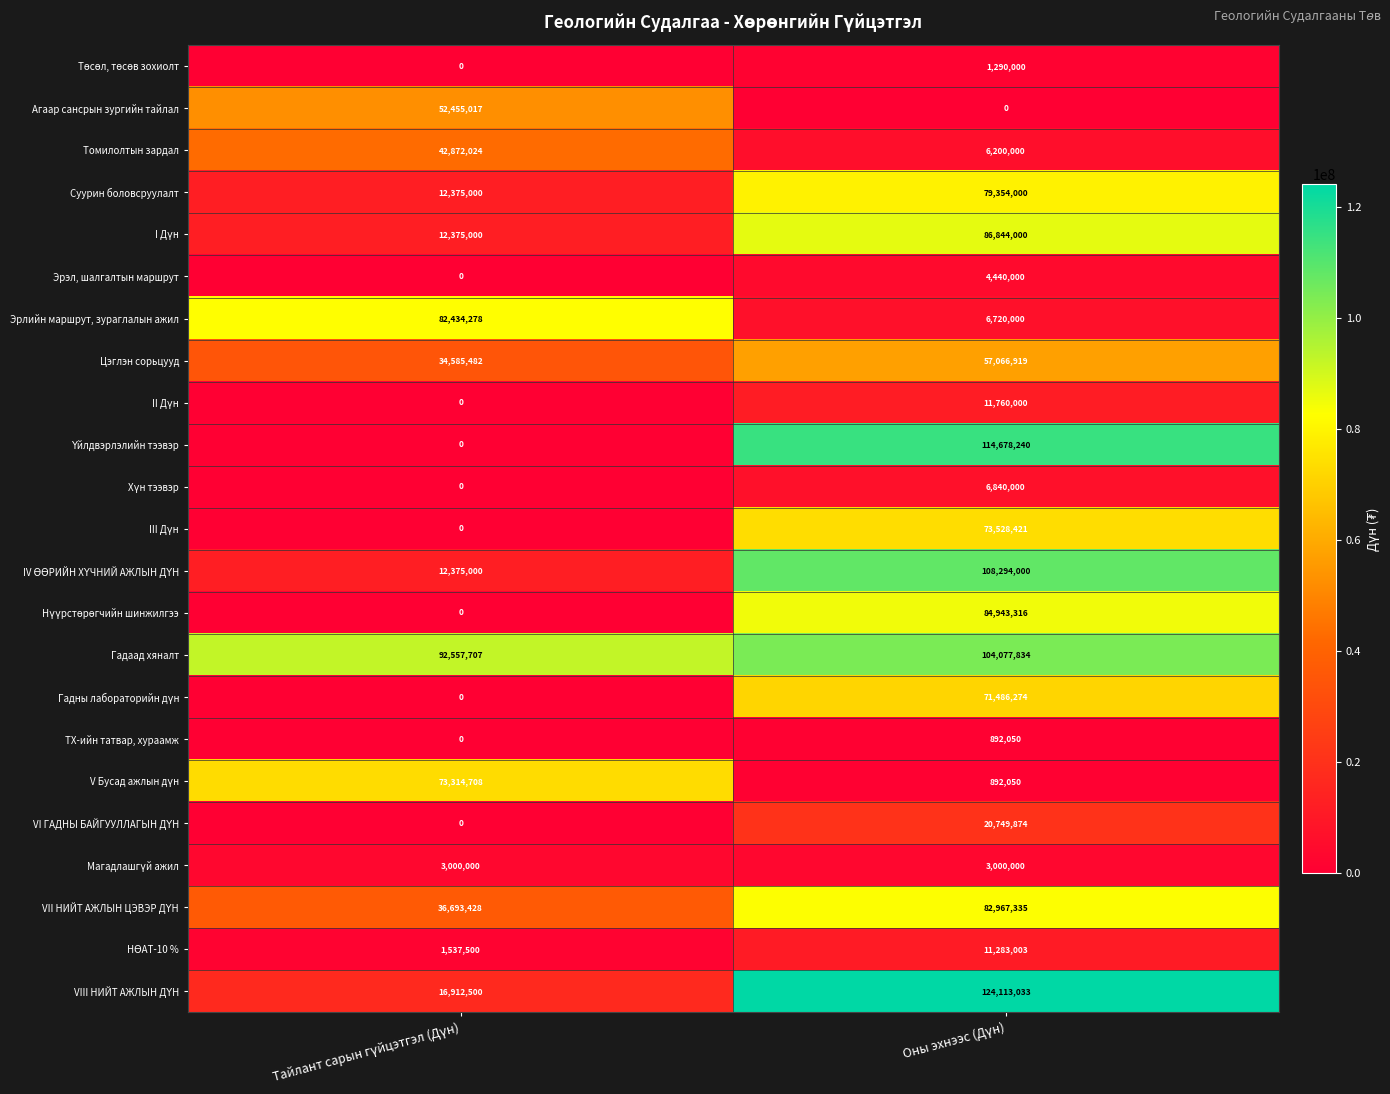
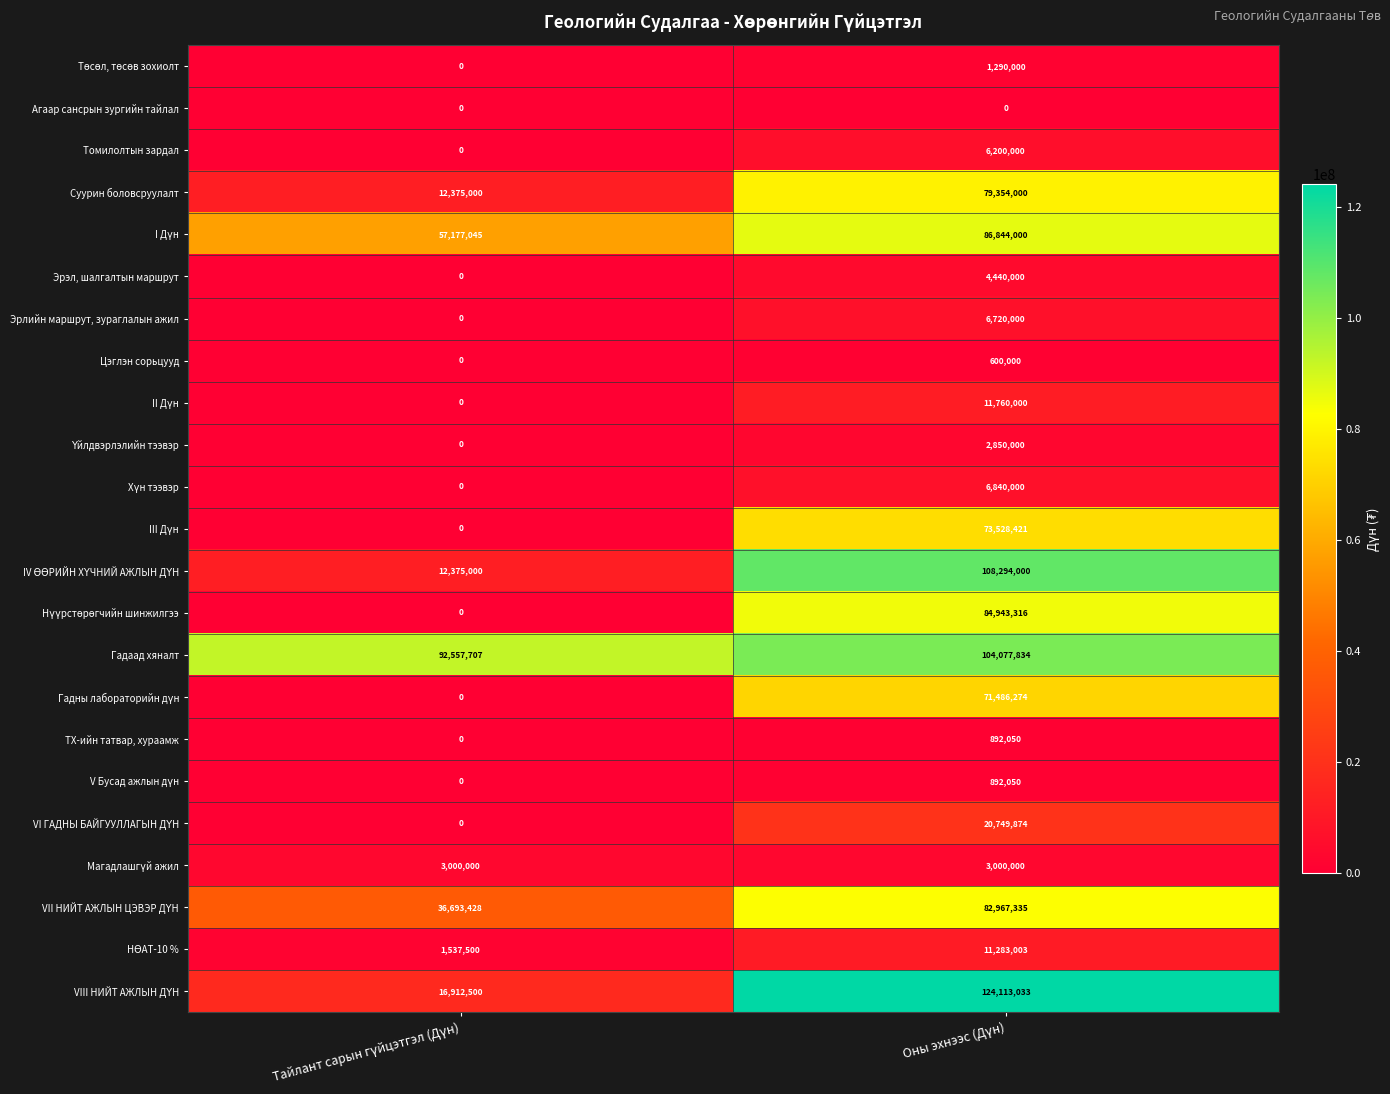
  {
    "Төсөл, төсөв зохиолт": {
      "Тайлант сарын гүйцэтгэл (Дүн)": "0",
      "Оны эхнээс (Дүн)": "1,290,000"
    },
    "Агаар сансрын зургийн тайлал": {
-     "Тайлант сарын гүйцэтгэл (Дүн)": "52,455,017",
+     "Тайлант сарын гүйцэтгэл (Дүн)": "0",
      "Оны эхнээс (Дүн)": "0"
    },
    "Томилолтын зардал": {
-     "Тайлант сарын гүйцэтгэл (Дүн)": "42,872,024",
+     "Тайлант сарын гүйцэтгэл (Дүн)": "0",
      "Оны эхнээс (Дүн)": "6,200,000"
    },
    "Суурин боловсруулалт": {
      "Тайлант сарын гүйцэтгэл (Дүн)": "12,375,000",
      "Оны эхнээс (Дүн)": "79,354,000"
    },
    "I Дүн": {
-     "Тайлант сарын гүйцэтгэл (Дүн)": "12,375,000",
+     "Тайлант сарын гүйцэтгэл (Дүн)": "57,177,045",
      "Оны эхнээс (Дүн)": "86,844,000"
    },
    "Эрэл, шалгалтын маршрут": {
      "Тайлант сарын гүйцэтгэл (Дүн)": "0",
      "Оны эхнээс (Дүн)": "4,440,000"
    },
    "Эрлийн маршрут, зураглалын ажил": {
-     "Тайлант сарын гүйцэтгэл (Дүн)": "82,434,278",
+     "Тайлант сарын гүйцэтгэл (Дүн)": "0",
      "Оны эхнээс (Дүн)": "6,720,000"
    },
    "Цэглэн сорьцууд": {
-     "Тайлант сарын гүйцэтгэл (Дүн)": "34,585,482",
-     "Оны эхнээс (Дүн)": "57,066,919"
+     "Тайлант сарын гүйцэтгэл (Дүн)": "0",
+     "Оны эхнээс (Дүн)": "600,000"
    },
    "II Дүн": {
      "Тайлант сарын гүйцэтгэл (Дүн)": "0",
      "Оны эхнээс (Дүн)": "11,760,000"
    },
    "Үйлдвэрлэлийн тээвэр": {
      "Тайлант сарын гүйцэтгэл (Дүн)": "0",
-     "Оны эхнээс (Дүн)": "114,678,240"
+     "Оны эхнээс (Дүн)": "2,850,000"
    },
    "Хүн тээвэр": {
      "Тайлант сарын гүйцэтгэл (Дүн)": "0",
      "Оны эхнээс (Дүн)": "6,840,000"
    },
    "III Дүн": {
      "Тайлант сарын гүйцэтгэл (Дүн)": "0",
      "Оны эхнээс (Дүн)": "73,528,421"
    },
    "IV ӨӨРИЙН ХҮЧНИЙ АЖЛЫН ДҮН": {
      "Тайлант сарын гүйцэтгэл (Дүн)": "12,375,000",
      "Оны эхнээс (Дүн)": "108,294,000"
    },
    "Нүүрстөрөгчийн шинжилгээ": {
      "Тайлант сарын гүйцэтгэл (Дүн)": "0",
      "Оны эхнээс (Дүн)": "84,943,316"
    },
    "Гадаад хяналт": {
      "Тайлант сарын гүйцэтгэл (Дүн)": "92,557,707",
      "Оны эхнээс (Дүн)": "104,077,834"
    },
    "Гадны лабораторийн дүн": {
      "Тайлант сарын гүйцэтгэл (Дүн)": "0",
      "Оны эхнээс (Дүн)": "71,486,274"
    },
    "ТХ-ийн татвар, хураамж": {
      "Тайлант сарын гүйцэтгэл (Дүн)": "0",
      "Оны эхнээс (Дүн)": "892,050"
    },
    "V Бусад ажлын дүн": {
-     "Тайлант сарын гүйцэтгэл (Дүн)": "73,314,708",
+     "Тайлант сарын гүйцэтгэл (Дүн)": "0",
      "Оны эхнээс (Дүн)": "892,050"
    },
    "VI ГАДНЫ БАЙГУУЛЛАГЫН ДҮН": {
      "Тайлант сарын гүйцэтгэл (Дүн)": "0",
      "Оны эхнээс (Дүн)": "20,749,874"
    },
    "Магадлашгүй ажил": {
      "Тайлант сарын гүйцэтгэл (Дүн)": "3,000,000",
      "Оны эхнээс (Дүн)": "3,000,000"
    },
    "VII НИЙТ АЖЛЫН ЦЭВЭР ДҮН": {
      "Тайлант сарын гүйцэтгэл (Дүн)": "36,693,428",
      "Оны эхнээс (Дүн)": "82,967,335"
    },
    "НӨАТ-10 %": {
      "Тайлант сарын гүйцэтгэл (Дүн)": "1,537,500",
      "Оны эхнээс (Дүн)": "11,283,003"
    },
    "VIII НИЙТ АЖЛЫН ДҮН": {
      "Тайлант сарын гүйцэтгэл (Дүн)": "16,912,500",
      "Оны эхнээс (Дүн)": "124,113,033"
    }
  }
